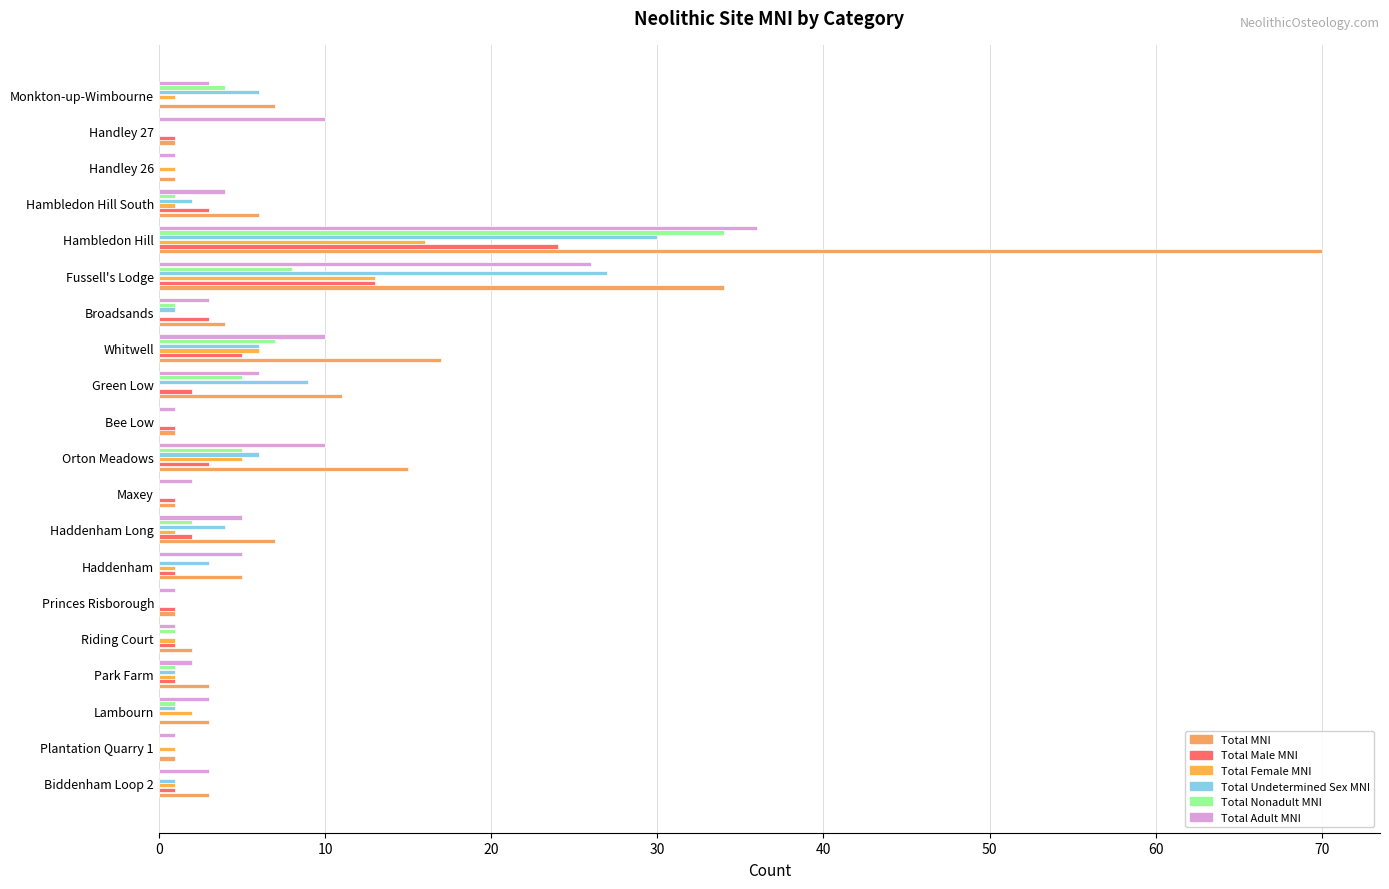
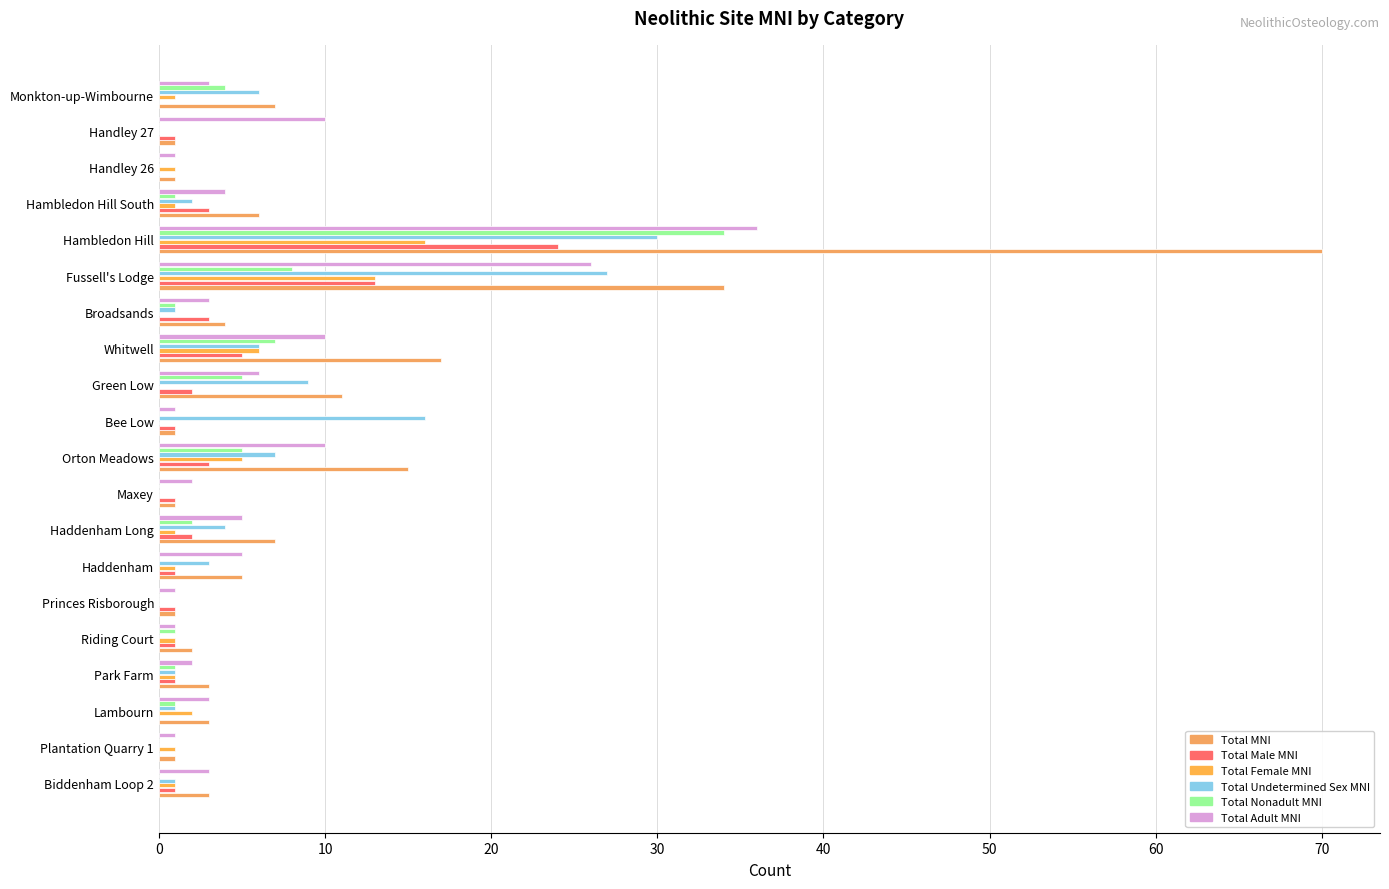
  {
    "Total Undetermined Sex MNI": {
      "Monkton-up-Wimbourne": 6,
      "Handley 27": 0,
      "Handley 26": 0,
      "Hambledon Hill South": 2,
      "Hambledon Hill": 30,
      "Fussell's Lodge": 27,
      "Broadsands": 1,
      "Whitwell": 6,
      "Green Low": 9,
-     "Bee Low": 0,
-     "Orton Meadows": 6,
+     "Bee Low": 16,
+     "Orton Meadows": 7,
      "Maxey": 0,
      "Haddenham Long": 4,
      "Haddenham": 3,
      "Princes Risborough": 0,
      "Riding Court": 0,
      "Park Farm": 1,
      "Lambourn": 1,
      "Plantation Quarry 1": 0,
      "Biddenham Loop 2": 1
    },
    "Total Nonadult MNI": {
      "Monkton-up-Wimbourne": 4,
      "Handley 27": 0,
      "Handley 26": 0,
      "Hambledon Hill South": 1,
      "Hambledon Hill": 34,
      "Fussell's Lodge": 8,
      "Broadsands": 1,
      "Whitwell": 7,
      "Green Low": 5,
      "Bee Low": 0,
      "Orton Meadows": 5,
      "Maxey": 0,
      "Haddenham Long": 2,
      "Haddenham": 0,
      "Princes Risborough": 0,
      "Riding Court": 1,
      "Park Farm": 1,
      "Lambourn": 1,
      "Plantation Quarry 1": 0,
      "Biddenham Loop 2": 0
    },
    "Total Adult MNI": {
      "Monkton-up-Wimbourne": 3,
      "Handley 27": 10,
      "Handley 26": 1,
      "Hambledon Hill South": 4,
      "Hambledon Hill": 36,
      "Fussell's Lodge": 26,
      "Broadsands": 3,
      "Whitwell": 10,
      "Green Low": 6,
      "Bee Low": 1,
      "Orton Meadows": 10,
      "Maxey": 2,
      "Haddenham Long": 5,
      "Haddenham": 5,
      "Princes Risborough": 1,
      "Riding Court": 1,
      "Park Farm": 2,
      "Lambourn": 3,
      "Plantation Quarry 1": 1,
      "Biddenham Loop 2": 3
    }
  }
